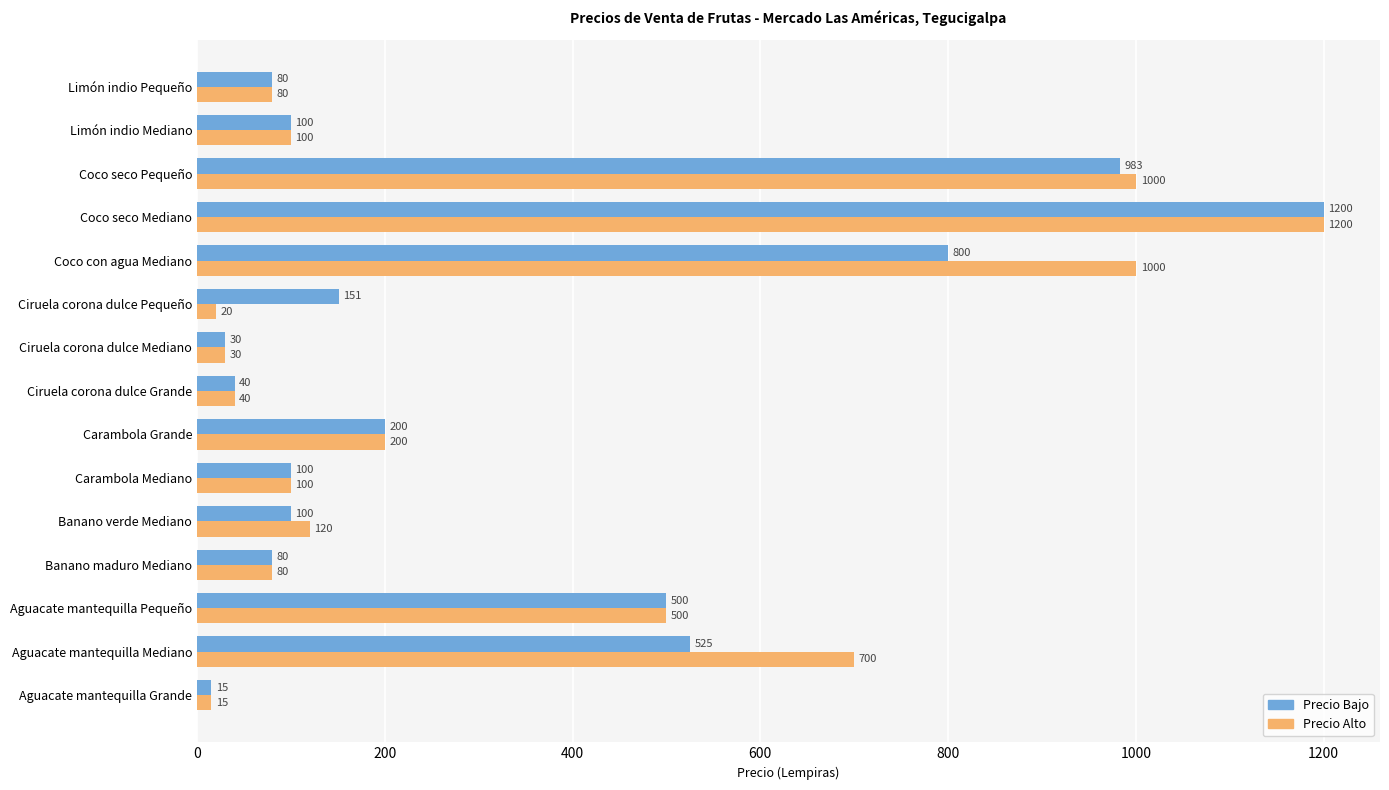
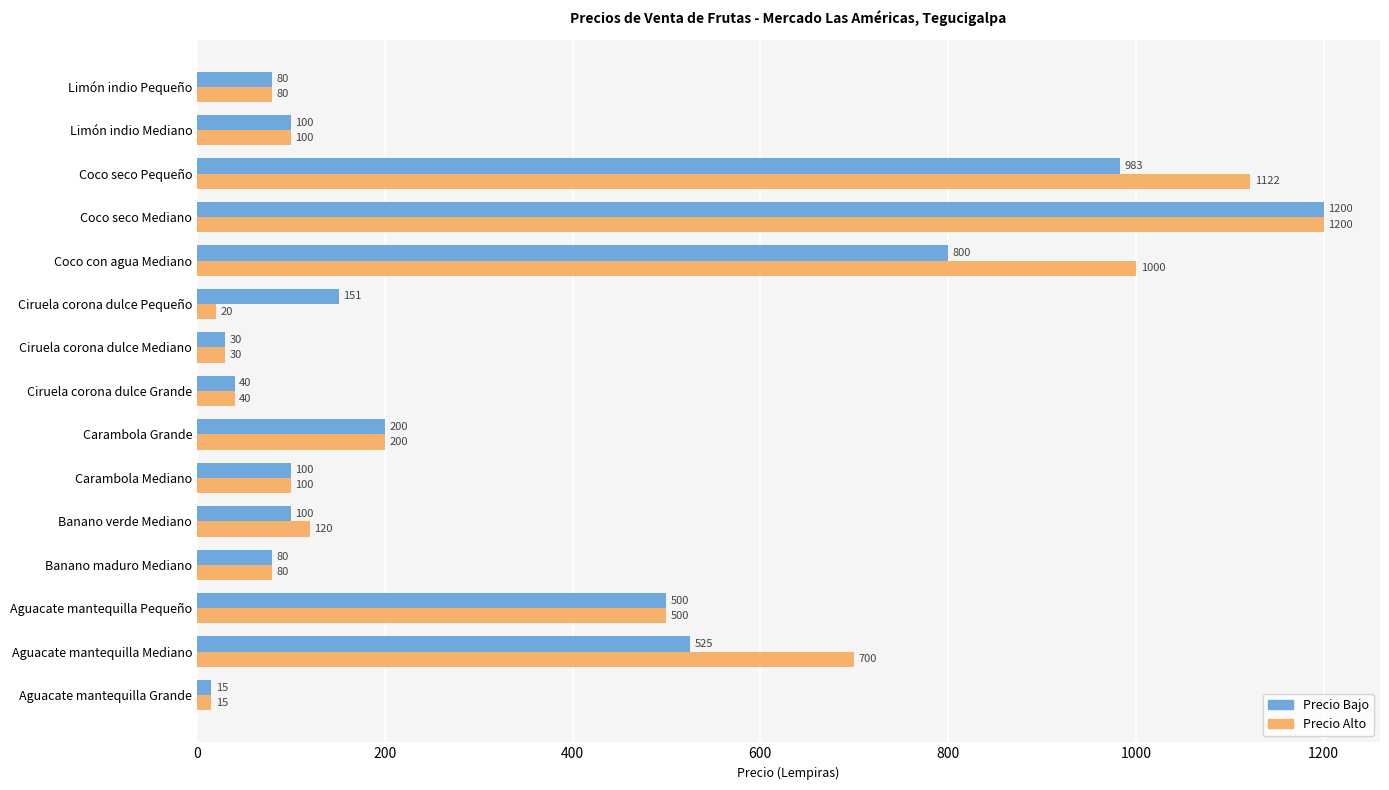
  {
    "Precio Bajo": {
      "Limón indio Pequeño": 80,
      "Limón indio Mediano": 100,
      "Coco seco Pequeño": 983,
      "Coco seco Mediano": 1200,
      "Coco con agua Mediano": 800,
      "Ciruela corona dulce Pequeño": 151,
      "Ciruela corona dulce Mediano": 30,
      "Ciruela corona dulce Grande": 40,
      "Carambola Grande": 200,
      "Carambola Mediano": 100,
      "Banano verde Mediano": 100,
      "Banano maduro Mediano": 80,
      "Aguacate mantequilla Pequeño": 500,
      "Aguacate mantequilla Mediano": 525,
      "Aguacate mantequilla Grande": 15
    },
    "Precio Alto": {
      "Limón indio Pequeño": 80,
      "Limón indio Mediano": 100,
-     "Coco seco Pequeño": 1000,
+     "Coco seco Pequeño": 1122,
      "Coco seco Mediano": 1200,
      "Coco con agua Mediano": 1000,
      "Ciruela corona dulce Pequeño": 20,
      "Ciruela corona dulce Mediano": 30,
      "Ciruela corona dulce Grande": 40,
      "Carambola Grande": 200,
      "Carambola Mediano": 100,
      "Banano verde Mediano": 120,
      "Banano maduro Mediano": 80,
      "Aguacate mantequilla Pequeño": 500,
      "Aguacate mantequilla Mediano": 700,
      "Aguacate mantequilla Grande": 15
    }
  }
